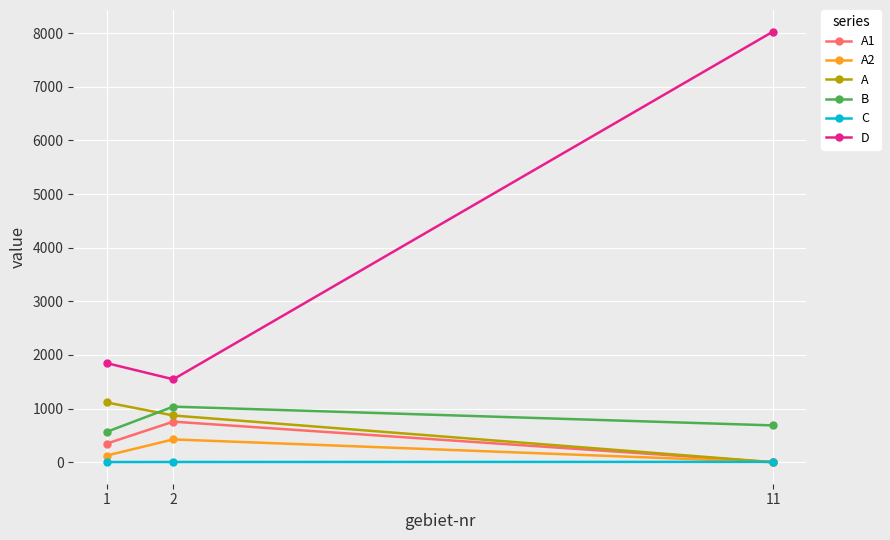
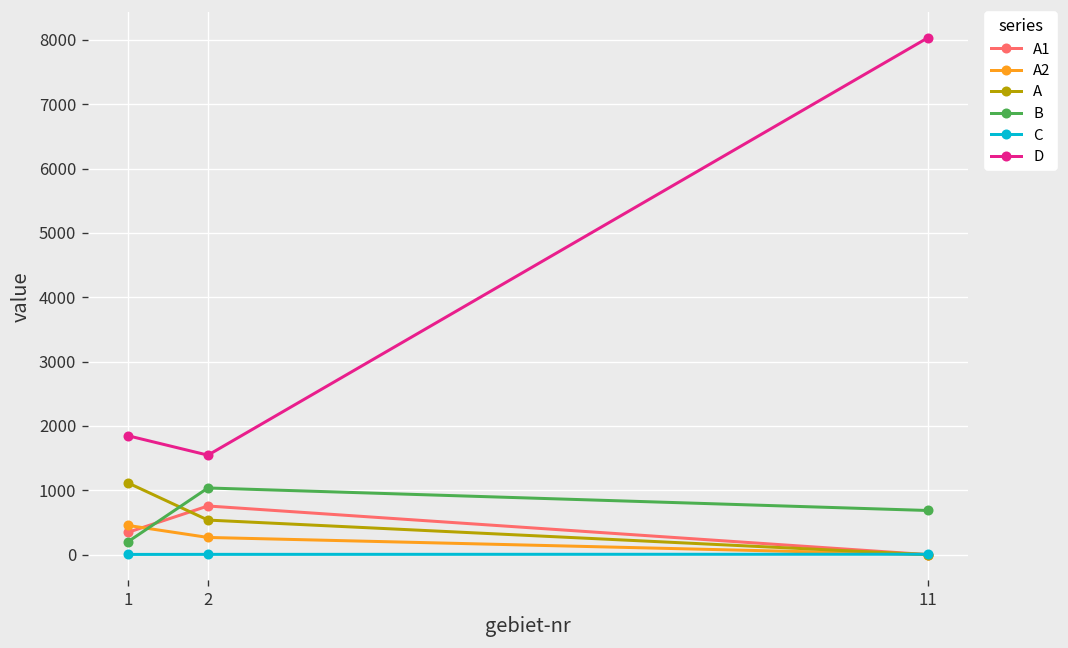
  {
    "A1": {
      "1": 300,
      "2": 800
    },
    "A2": {
-     "1": 100,
-     "2": 400
+     "1": 500,
+     "2": 300
    },
    "A": {
      "1": 1100,
-     "2": 900
+     "2": 500
    },
    "B": {
-     "1": 600,
+     "1": 200,
      "2": 1000,
      "11": 700
    },
    "C": {
      "1": 0,
      "2": 0
    },
    "D": {
      "1": 1800,
      "2": 1500,
      "11": 8000
    }
  }
